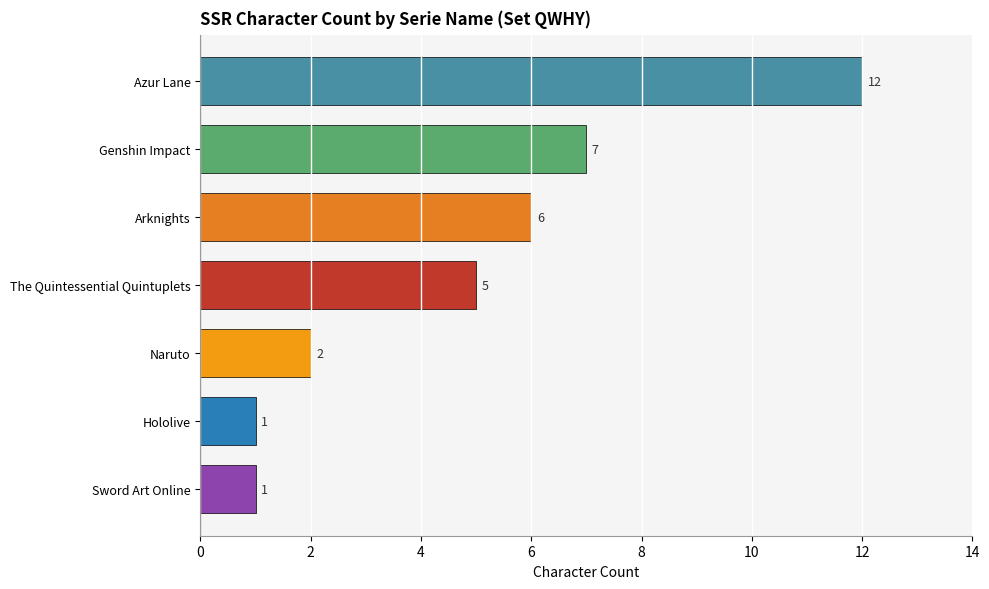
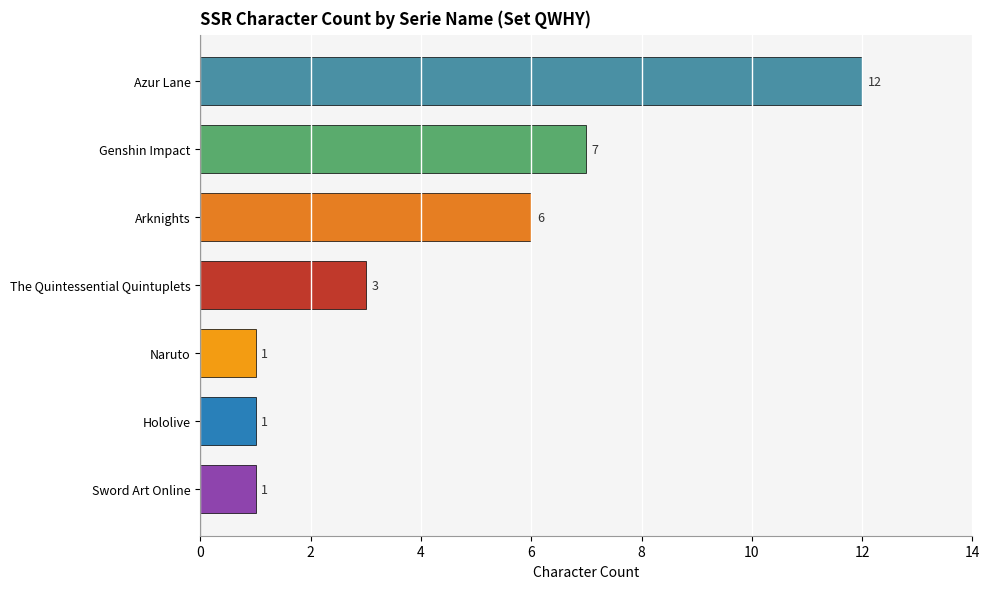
  {
    "Azur Lane": 12,
    "Genshin Impact": 7,
    "Arknights": 6,
-   "The Quintessential Quintuplets": 5,
-   "Naruto": 2,
+   "The Quintessential Quintuplets": 3,
+   "Naruto": 1,
    "Hololive": 1,
    "Sword Art Online": 1
  }
